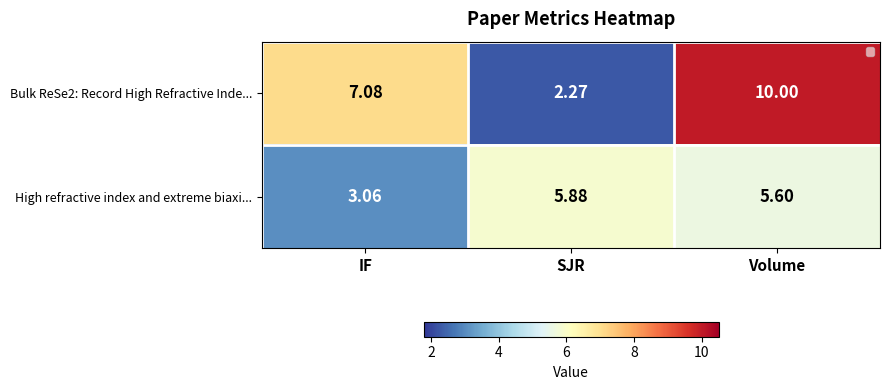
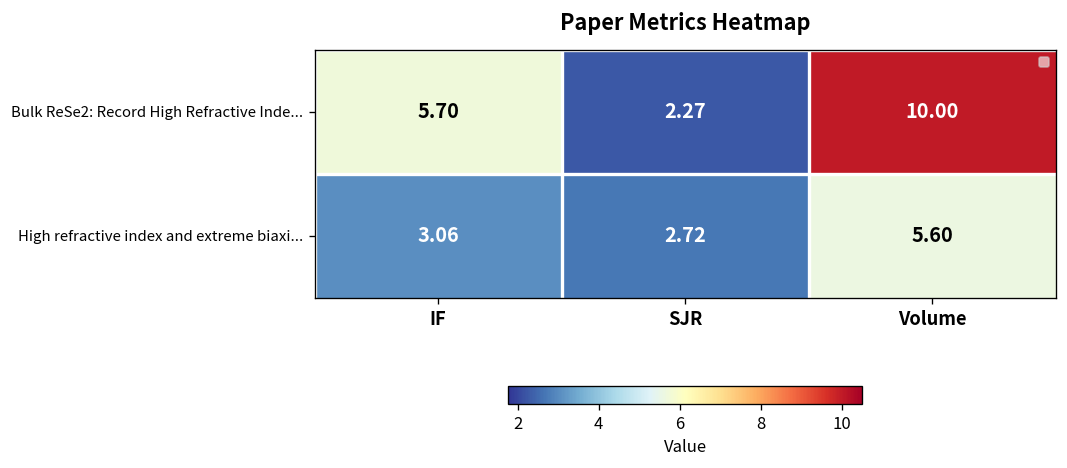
  {
    "Bulk ReSe2: Record High Refractive Inde...": {
-     "IF": 7.08,
+     "IF": 5.70,
      "SJR": 2.27,
      "Volume": 10.00
    },
    "High refractive index and extreme biaxi...": {
      "IF": 3.06,
-     "SJR": 5.88,
+     "SJR": 2.72,
      "Volume": 5.60
    }
  }
